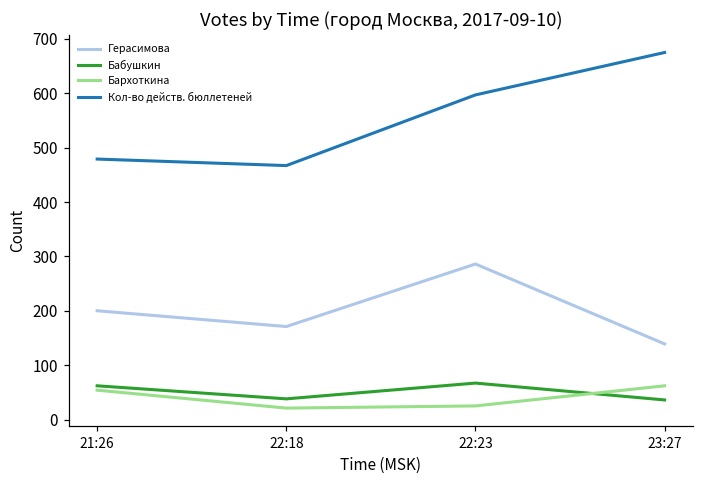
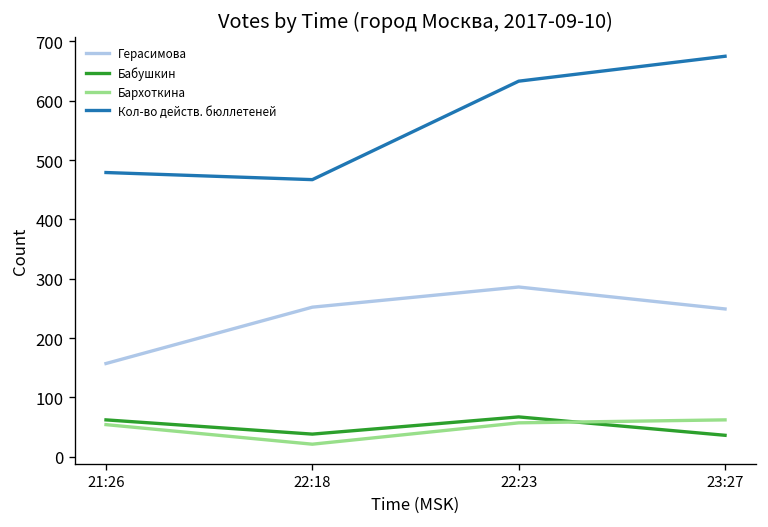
  {
    "Герасимова": {
-     "21:26": 200,
-     "22:18": 170,
+     "21:26": 160,
+     "22:18": 250,
      "22:23": 290,
-     "23:27": 140
+     "23:27": 250
    },
    "Бабушкин": {
      "21:26": 60,
      "22:18": 40,
      "22:23": 70,
      "23:27": 40
    },
    "Бархоткина": {
      "21:26": 50,
      "22:18": 20,
-     "22:23": 30,
+     "22:23": 60,
      "23:27": 60
    },
    "Кол-во действ. бюллетеней": {
      "21:26": 480,
      "22:18": 470,
-     "22:23": 600,
+     "22:23": 630,
      "23:27": 680
    }
  }
